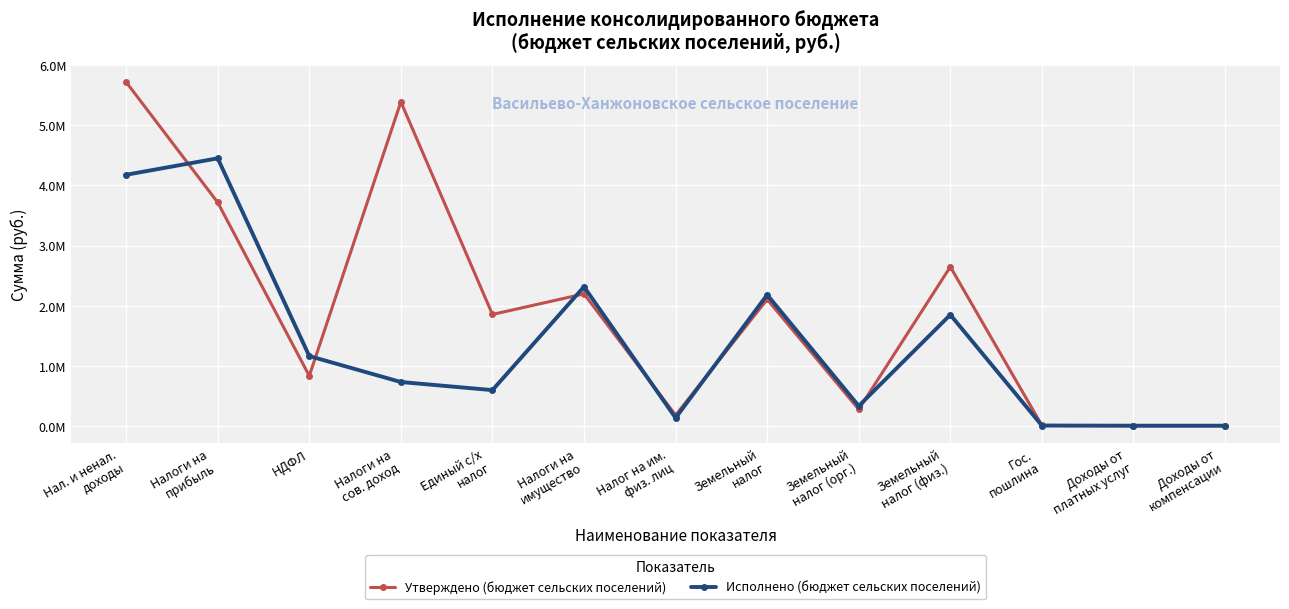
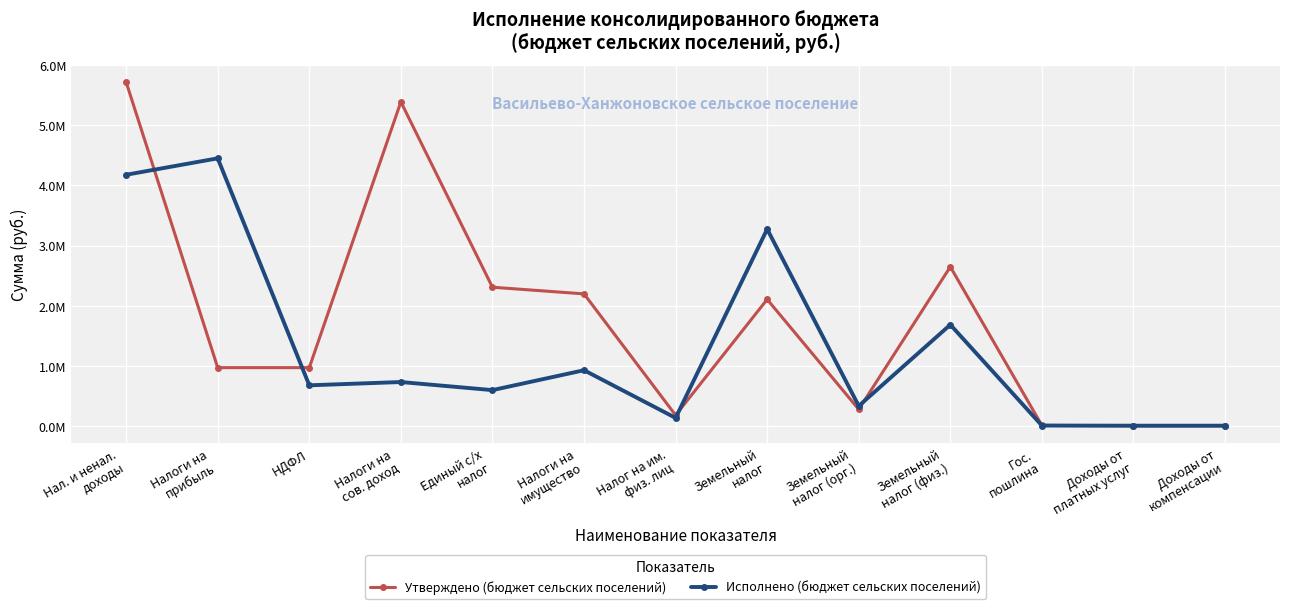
  {
    "Утверждено (бюджет сельских поселений)": {
      "Нал. и ненал. доходы": 5700000,
-     "Налоги на прибыль": 3700000,
-     "НДФЛ": 800000,
+     "Налоги на прибыль": 1000000,
+     "НДФЛ": 1000000,
      "Налоги на сов. доход": 5400000,
-     "Единый с/х налог": 1900000,
+     "Единый с/х налог": 2300000,
      "Налоги на имущество": 2200000,
      "Налог на им. физ. лиц": 200000,
      "Земельный налог": 2100000,
      "Земельный налог (орг.)": 300000,
      "Земельный налог (физ.)": 2600000
    },
    "Исполнено (бюджет сельских поселений)": {
      "Нал. и ненал. доходы": 4200000,
      "Налоги на прибыль": 4400000,
-     "НДФЛ": 1200000,
+     "НДФЛ": 700000,
      "Налоги на сов. доход": 700000,
      "Единый с/х налог": 600000,
-     "Налоги на имущество": 2300000,
+     "Налоги на имущество": 900000,
      "Налог на им. физ. лиц": 100000,
-     "Земельный налог": 2200000,
+     "Земельный налог": 3300000,
      "Земельный налог (орг.)": 300000,
-     "Земельный налог (физ.)": 1800000
+     "Земельный налог (физ.)": 1700000
    }
  }
